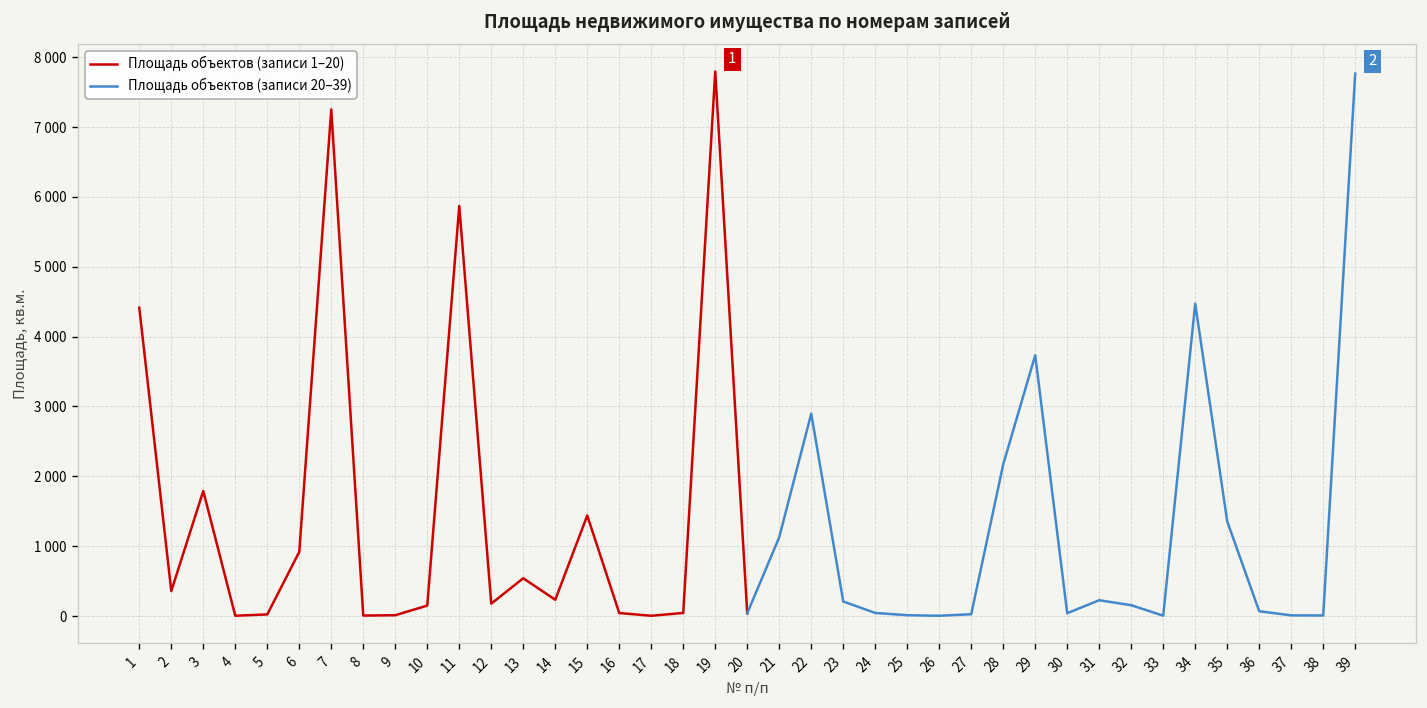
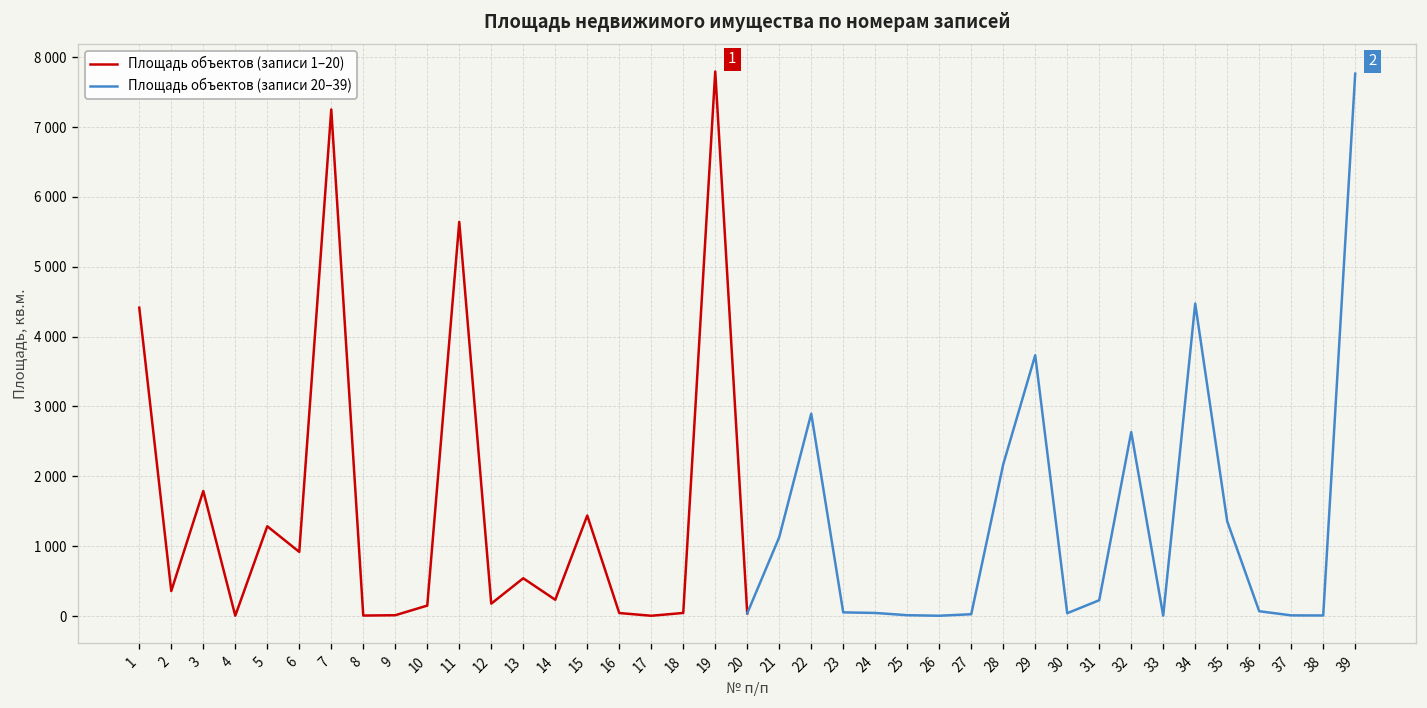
  {
    "Площадь объектов (записи 1–20)": {
      "1": 4400,
      "2": 400,
      "3": 1800,
      "4": 0,
-     "5": 0,
+     "5": 1300,
      "6": 900,
      "7": 7300,
      "8": 0,
      "9": 0,
      "10": 100,
-     "11": 5900,
+     "11": 5600,
      "12": 200,
      "13": 500,
      "14": 200,
      "15": 1400,
      "16": 0,
      "17": 0,
      "18": 0
    },
    "Площадь объектов (записи 20–39)": {
      "21": 1100,
      "22": 2900,
-     "23": 200,
+     "23": 100,
      "24": 0,
      "25": 0,
      "26": 0,
      "27": 0,
      "28": 2200,
      "29": 3700,
      "30": 0,
      "31": 200,
-     "32": 200,
+     "32": 2600,
      "33": 0,
      "34": 4500,
      "35": 1400,
      "36": 100,
      "37": 0,
      "38": 0
    }
  }
